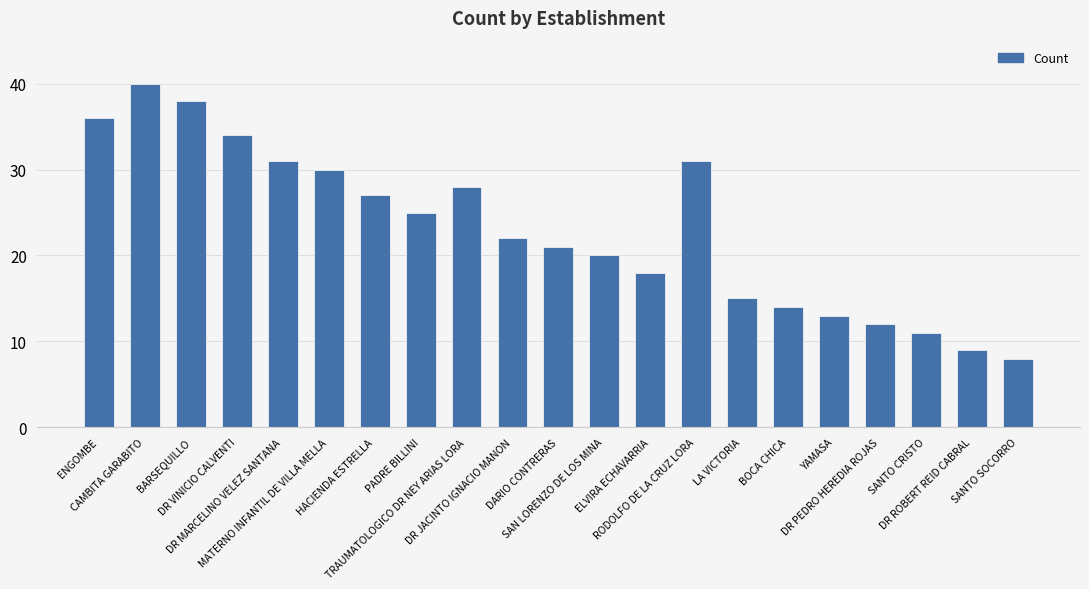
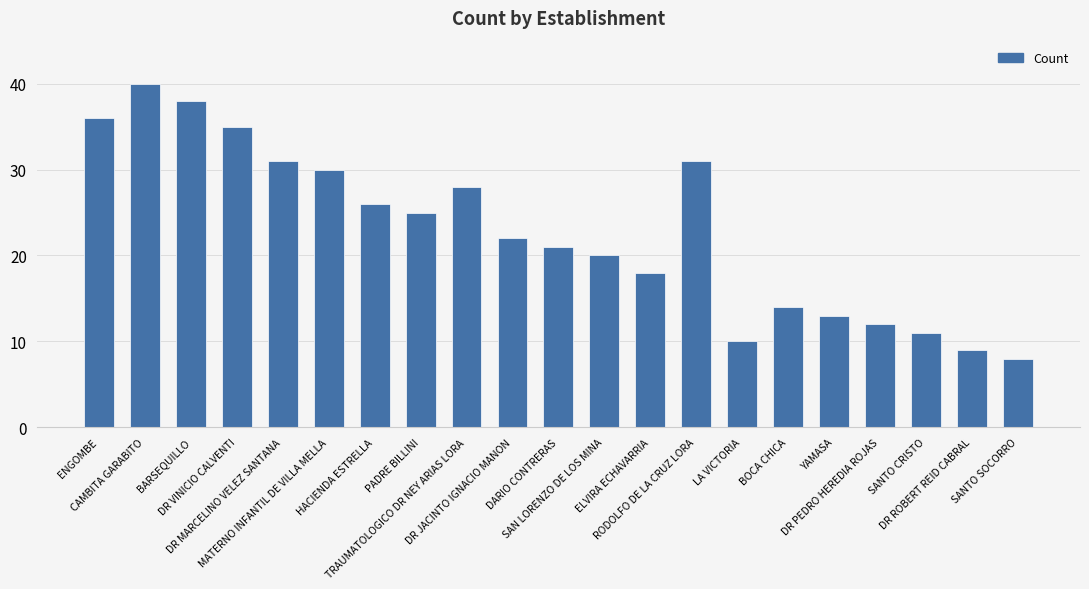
  {
    "ENGOMBE": 36,
    "CAMBITA GARABITO": 40,
    "BARSEQUILLO": 38,
-   "DR VINICIO CALVENTI": 34,
+   "DR VINICIO CALVENTI": 35,
    "DR MARCELINO VELEZ SANTANA": 31,
    "MATERNO INFANTIL DE VILLA MELLA": 30,
-   "HACIENDA ESTRELLA": 27,
+   "HACIENDA ESTRELLA": 26,
    "PADRE BILLINI": 25,
    "TRAUMATOLOGICO DR NEY ARIAS LORA": 28,
    "DR JACINTO IGNACIO MANON": 22,
    "DARIO CONTRERAS": 21,
    "SAN LORENZO DE LOS MINA": 20,
    "ELVIRA ECHAVARRIA": 18,
    "RODOLFO DE LA CRUZ LORA": 31,
-   "LA VICTORIA": 15,
+   "LA VICTORIA": 10,
    "BOCA CHICA": 14,
    "YAMASA": 13,
    "DR PEDRO HEREDIA ROJAS": 12,
    "SANTO CRISTO": 11,
    "DR ROBERT REID CABRAL": 9,
    "SANTO SOCORRO": 8
  }
